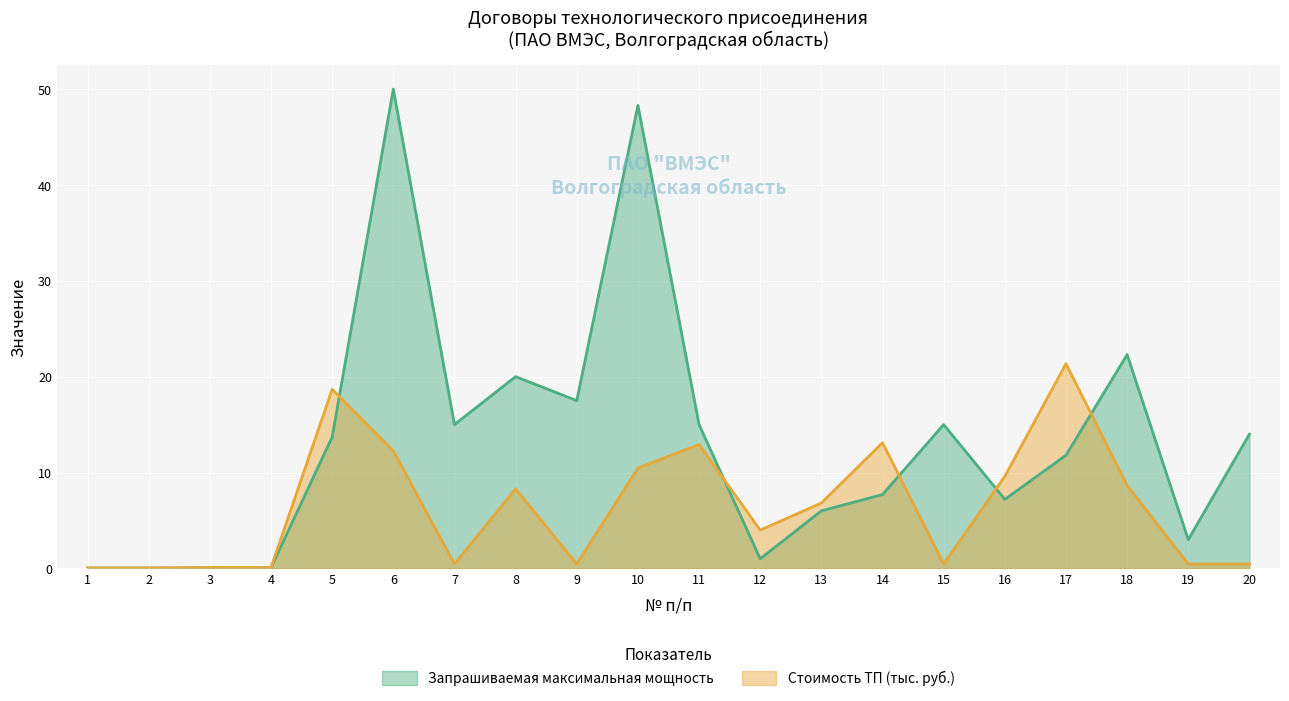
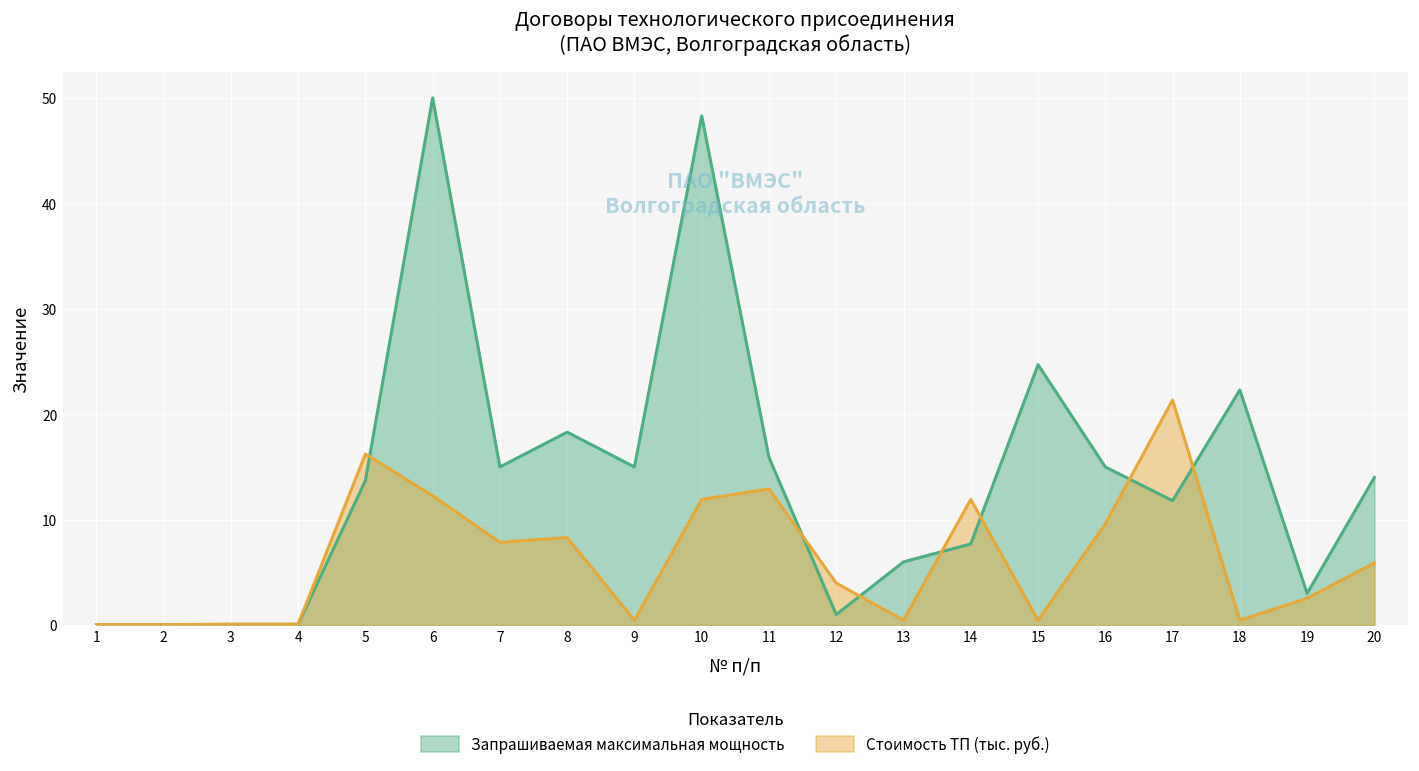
  {
    "Запрашиваемая максимальная мощность": {
      "5": 14,
      "6": 50,
      "7": 15,
-     "8": 20,
-     "9": 18,
+     "8": 18,
+     "9": 15,
      "10": 48,
-     "11": 15,
+     "11": 16,
      "12": 1,
      "13": 6,
      "14": 8,
-     "15": 15,
-     "16": 7,
+     "15": 25,
+     "16": 15,
      "17": 12,
      "18": 22,
      "19": 3,
      "20": 14
    },
    "Стоимость ТП (тыс. руб.)": {
-     "5": 19,
+     "5": 16,
      "6": 12,
-     "7": 0,
+     "7": 8,
      "8": 8,
      "9": 0,
-     "10": 10,
+     "10": 12,
      "11": 13,
      "12": 4,
-     "13": 7,
-     "14": 13,
+     "13": 0,
+     "14": 12,
      "15": 0,
      "16": 10,
      "17": 21,
-     "18": 9,
-     "19": 0,
-     "20": 0
+     "18": 0,
+     "19": 3,
+     "20": 6
    }
  }
